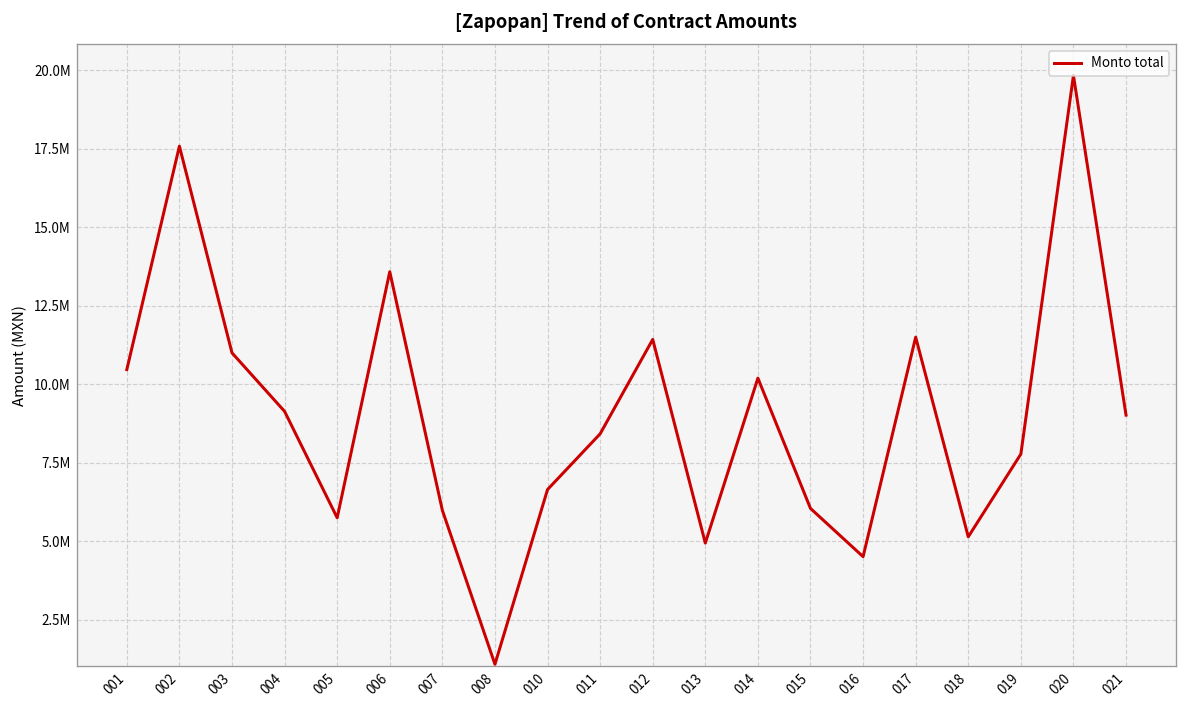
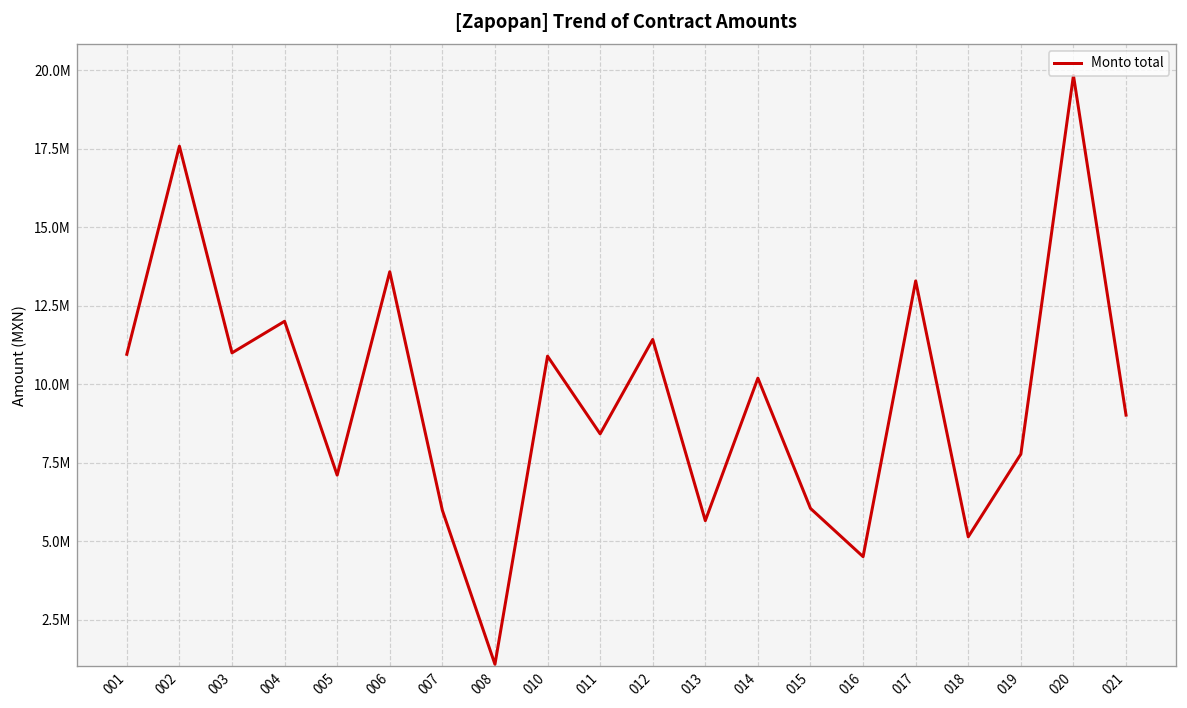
  {
-   "001": 10500000,
+   "001": 11000000,
    "002": 17600000,
    "003": 11000000,
-   "004": 9100000,
-   "005": 5800000,
+   "004": 12000000,
+   "005": 7100000,
    "006": 13600000,
    "007": 6000000,
    "008": 1100000,
-   "010": 6700000,
+   "010": 10900000,
    "011": 8400000,
    "012": 11400000,
-   "013": 4900000,
+   "013": 5700000,
    "014": 10200000,
    "015": 6000000,
    "016": 4500000,
-   "017": 11500000,
+   "017": 13300000,
    "018": 5100000,
    "019": 7800000,
    "020": 19800000,
    "021": 9000000
  }
